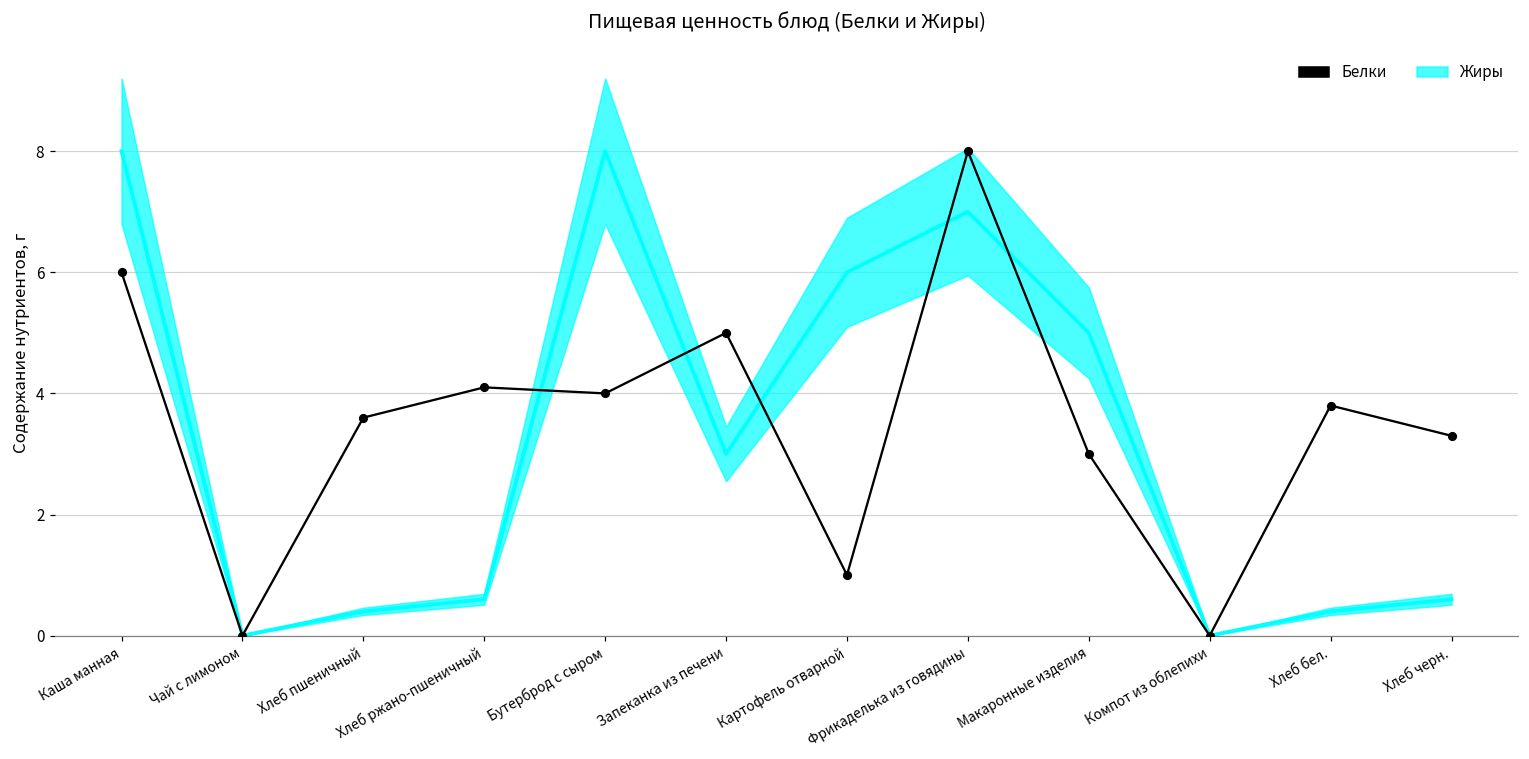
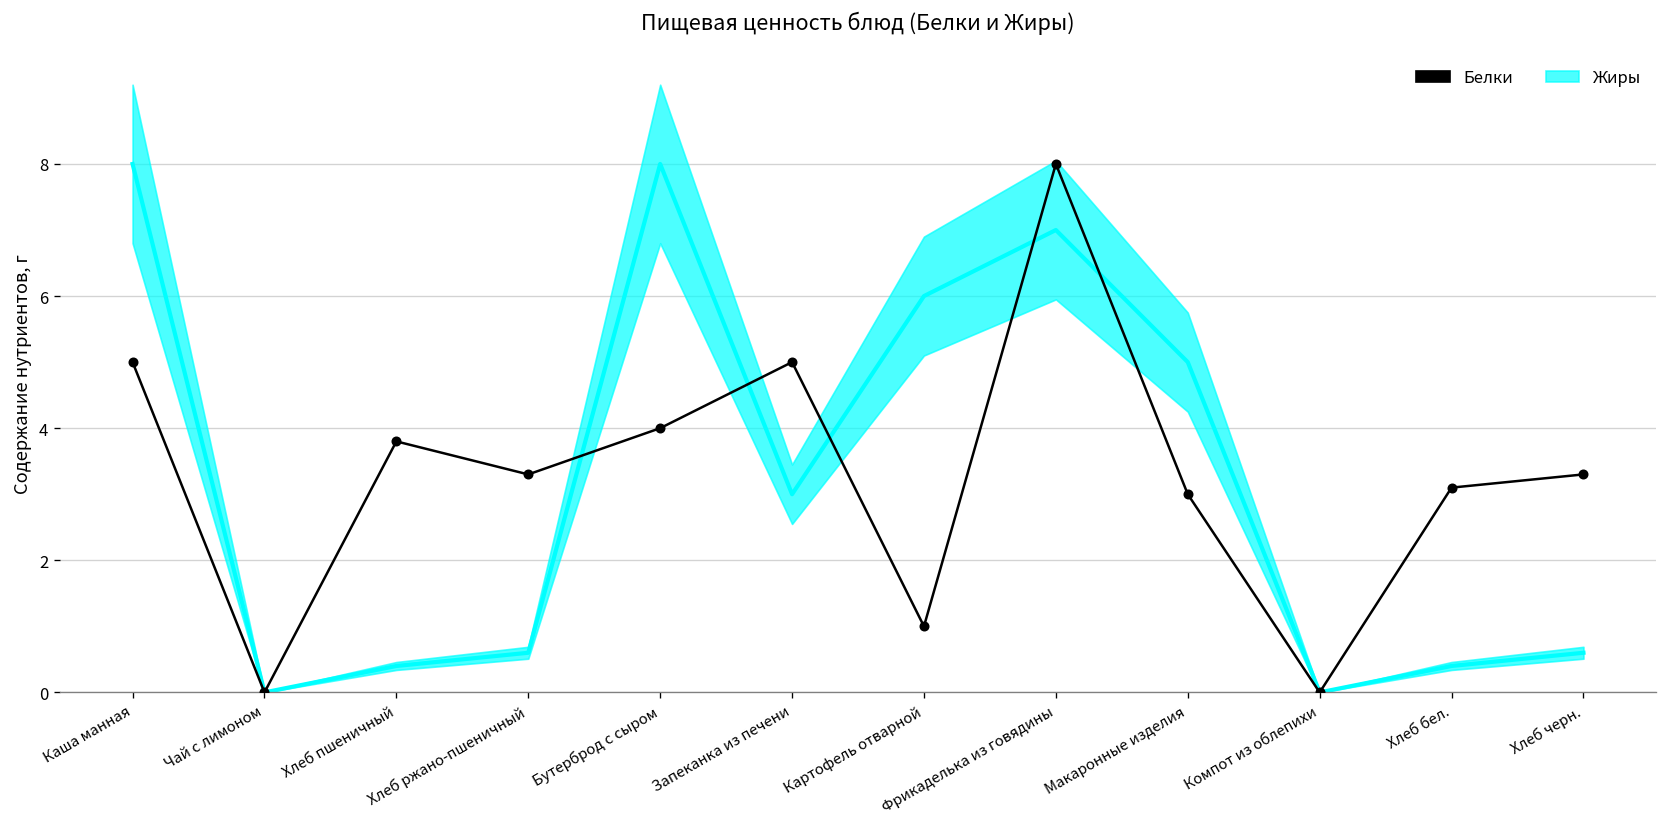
  {
    "Белки": {
-     "Каша манная": 6,
-     "Хлеб пшеничный": 3.6,
-     "Хлеб ржано-пшеничный": 4.1,
+     "Каша манная": 5,
+     "Хлеб пшеничный": 3.8,
+     "Хлеб ржано-пшеничный": 3.3,
      "Бутерброд с сыром": 4.0,
      "Запеканка из печени": 5.0,
      "Картофель отварной": 1.0,
      "Фрикаделька из говядины": 8.0,
      "Макаронные изделия": 3.0,
-     "Хлеб бел.": 3.8,
+     "Хлеб бел.": 3.1,
      "Хлеб черн.": 3.3
    }
  }
